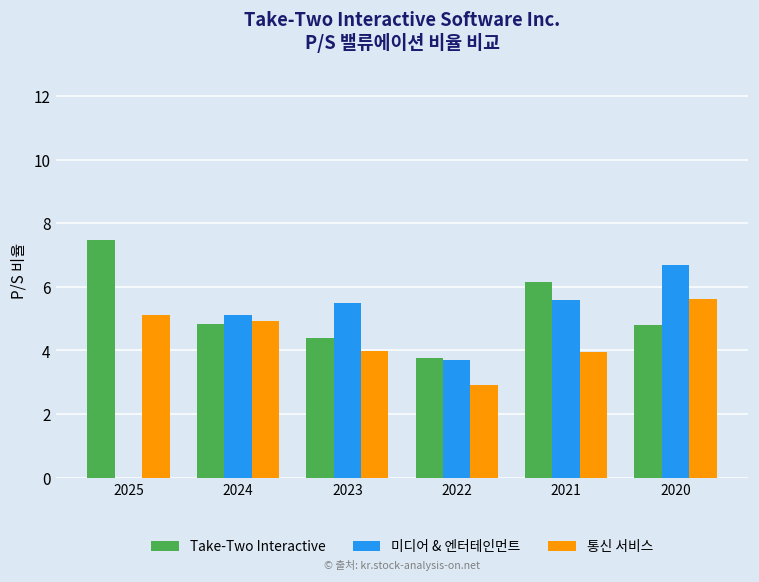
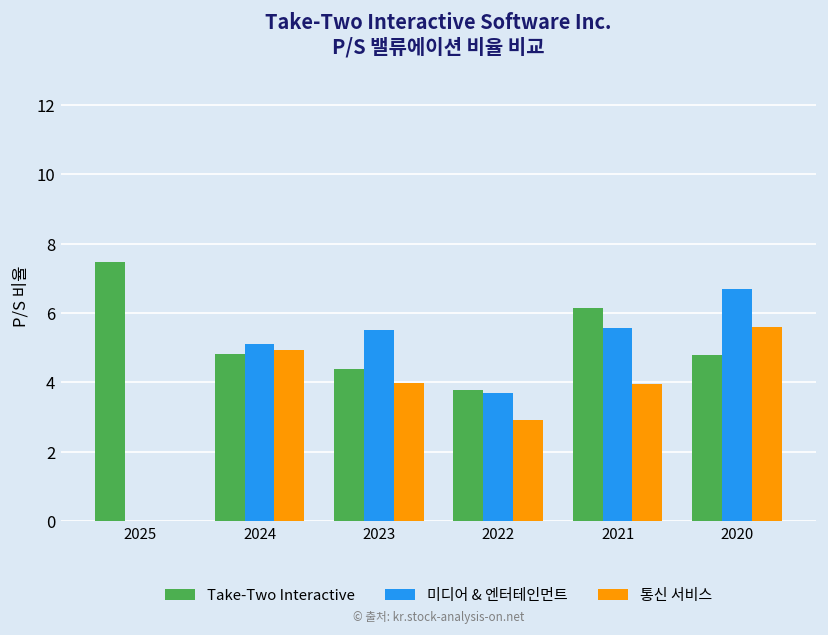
  {
    "Take-Two Interactive": {
      "2025": 7.5,
      "2024": 4.8,
      "2023": 4.4,
      "2022": 3.8,
      "2021": 6.2,
      "2020": 4.8
    },
    "미디어 & 엔터테인먼트": {
      "2025": 0.0,
      "2024": 5.1,
      "2023": 5.5,
      "2022": 3.7,
      "2021": 5.6,
      "2020": 6.7
    },
    "통신 서비스": {
-     "2025": 5.1,
+     "2025": 0.0,
      "2024": 4.9,
      "2023": 4.0,
      "2022": 2.9,
      "2021": 4.0,
      "2020": 5.6
    }
  }
